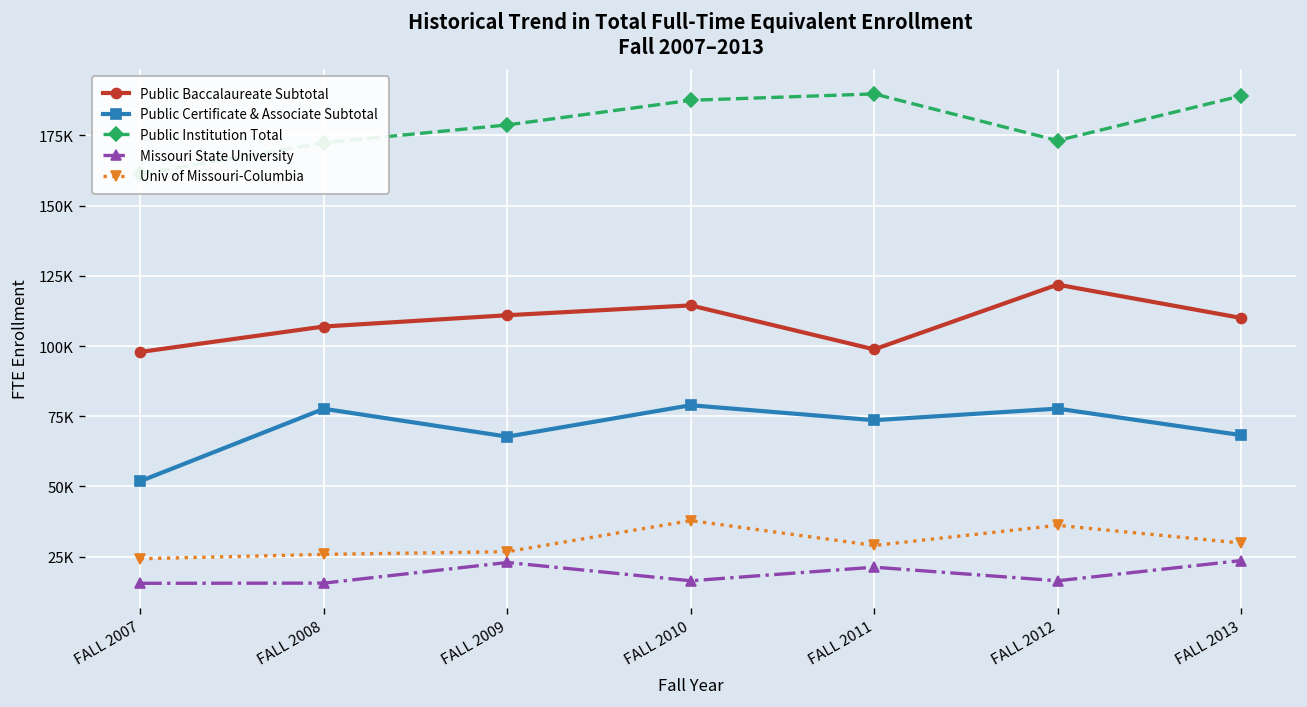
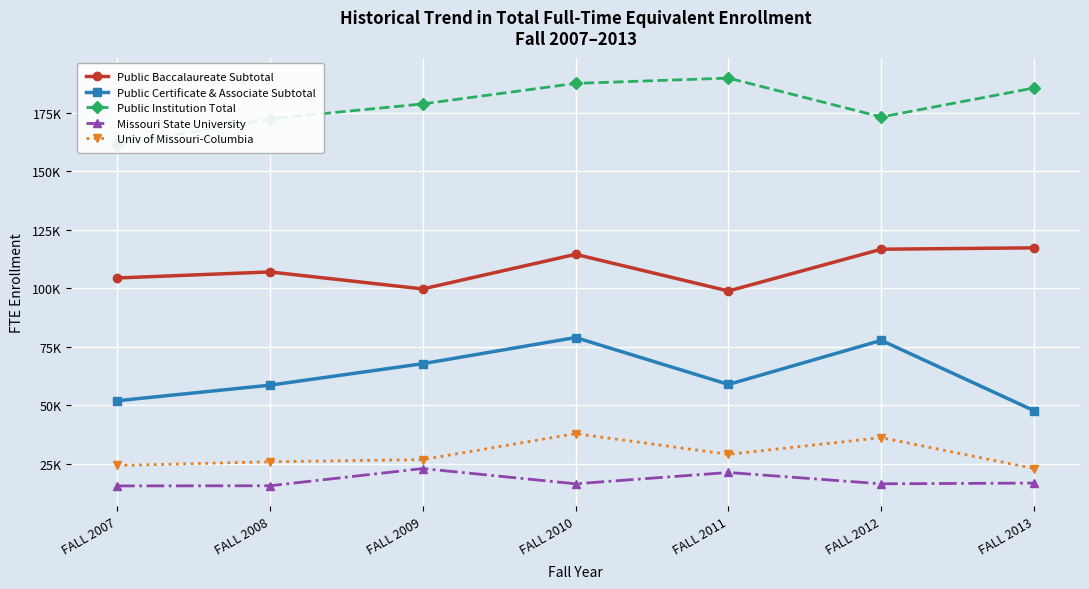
  {
    "Public Baccalaureate Subtotal": {
-     "FALL 2007": 98000,
+     "FALL 2007": 104000,
      "FALL 2008": 107000,
-     "FALL 2009": 111000,
+     "FALL 2009": 100000,
      "FALL 2010": 114000,
      "FALL 2011": 99000,
-     "FALL 2012": 122000,
-     "FALL 2013": 110000
+     "FALL 2012": 117000,
+     "FALL 2013": 117000
    },
    "Public Certificate & Associate Subtotal": {
      "FALL 2007": 52000,
-     "FALL 2008": 78000,
+     "FALL 2008": 59000,
      "FALL 2009": 68000,
      "FALL 2010": 79000,
-     "FALL 2011": 74000,
+     "FALL 2011": 59000,
      "FALL 2012": 78000,
-     "FALL 2013": 68000
+     "FALL 2013": 48000
    },
    "Public Institution Total": {
      "FALL 2009": 179000,
      "FALL 2010": 187000,
      "FALL 2011": 190000,
      "FALL 2012": 173000,
-     "FALL 2013": 189000
+     "FALL 2013": 186000
    },
    "Missouri State University": {
      "FALL 2007": 16000,
      "FALL 2008": 16000,
      "FALL 2009": 23000,
      "FALL 2010": 16000,
      "FALL 2011": 21000,
      "FALL 2012": 16000,
-     "FALL 2013": 24000
+     "FALL 2013": 17000
    },
    "Univ of Missouri-Columbia": {
      "FALL 2007": 24000,
      "FALL 2008": 26000,
      "FALL 2009": 27000,
      "FALL 2010": 38000,
      "FALL 2011": 29000,
      "FALL 2012": 36000,
-     "FALL 2013": 30000
+     "FALL 2013": 23000
    }
  }
